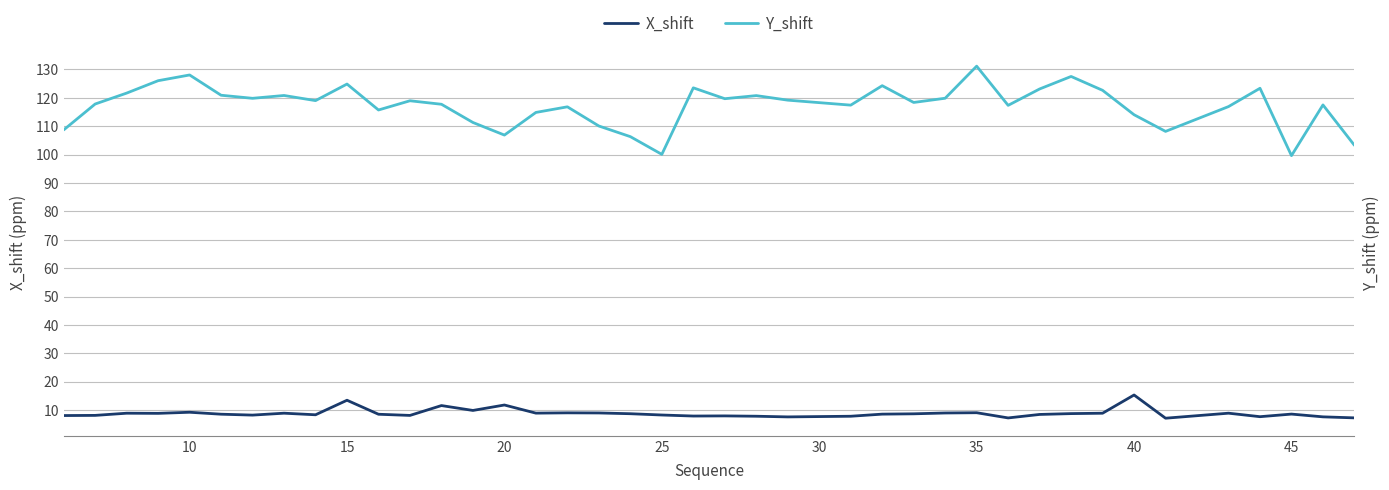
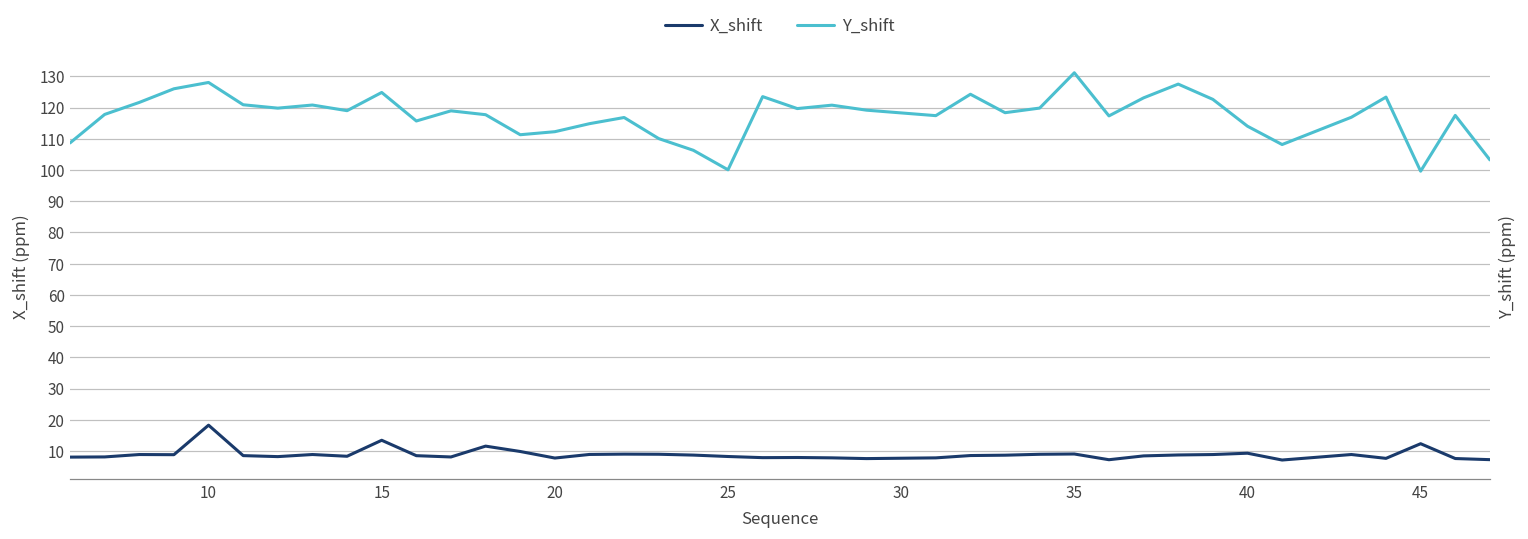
  {
    "X_shift": {
-     "10": 9,
+     "10": 18,
      "15": 13,
-     "20": 12,
+     "20": 8,
      "25": 8,
      "35": 9,
-     "40": 15,
-     "45": 9
+     "40": 9,
+     "45": 12
    },
    "Y_shift": {
      "10": 128,
      "15": 125,
-     "20": 107,
+     "20": 112,
      "25": 100,
      "35": 131,
      "40": 114,
      "45": 100
    }
  }
